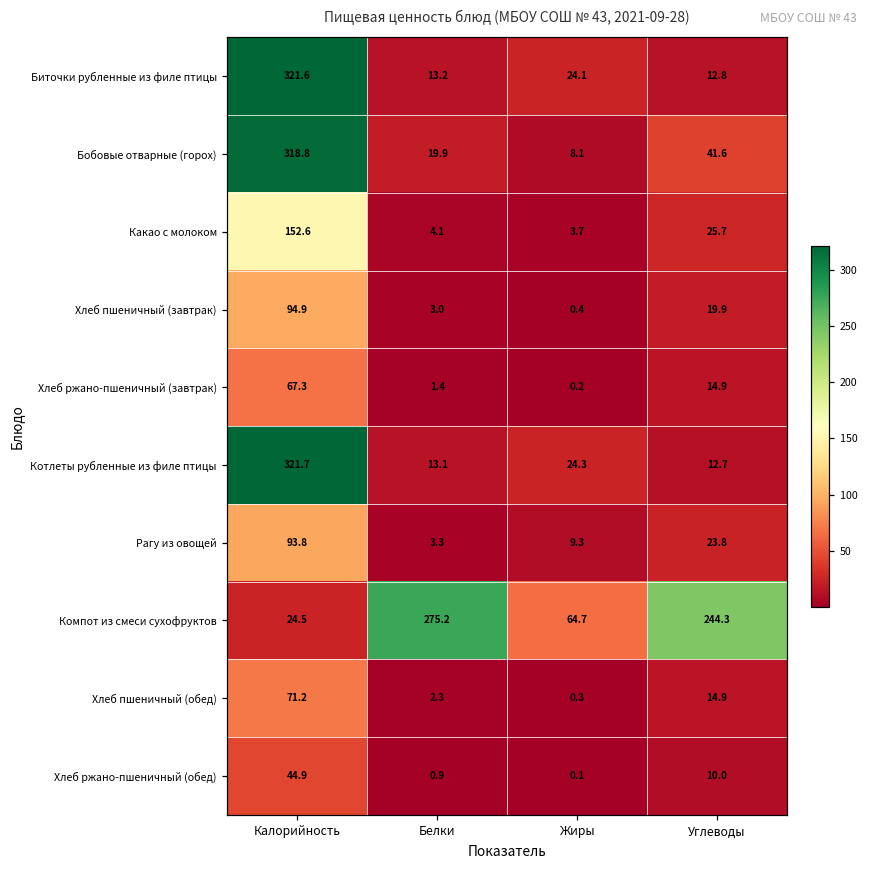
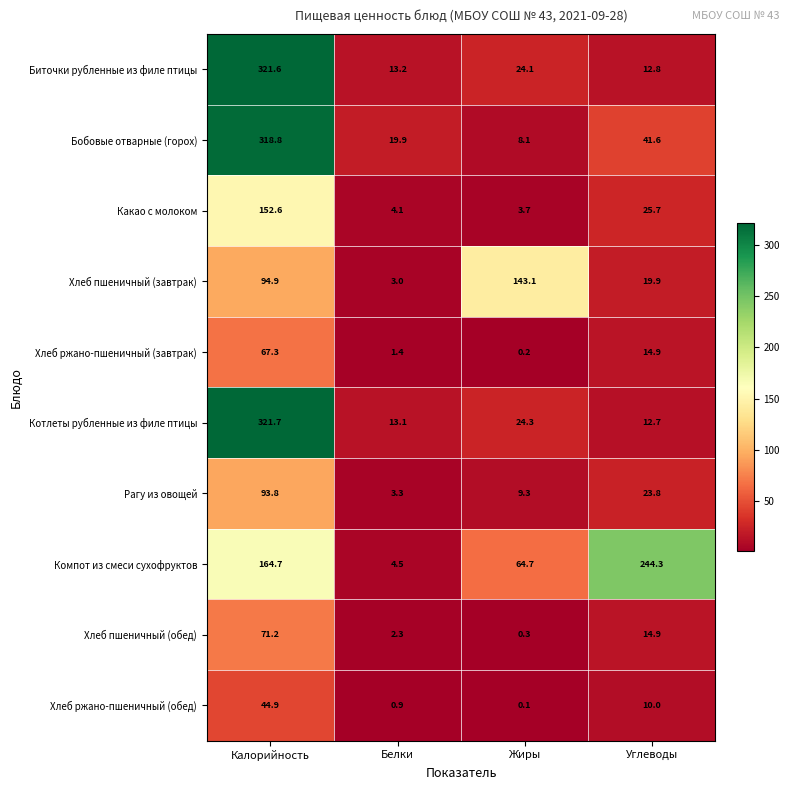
  {
    "Биточки рубленные из филе птицы": {
      "Калорийность": 321.6,
      "Белки": 13.2,
      "Жиры": 24.1,
      "Углеводы": 12.8
    },
    "Бобовые отварные (горох)": {
      "Калорийность": 318.8,
      "Белки": 19.9,
      "Жиры": 8.1,
      "Углеводы": 41.6
    },
    "Какао с молоком": {
      "Калорийность": 152.6,
      "Белки": 4.1,
      "Жиры": 3.7,
      "Углеводы": 25.7
    },
    "Хлеб пшеничный (завтрак)": {
      "Калорийность": 94.9,
      "Белки": 3.0,
-     "Жиры": 0.4,
+     "Жиры": 143.1,
      "Углеводы": 19.9
    },
    "Хлеб ржано-пшеничный (завтрак)": {
      "Калорийность": 67.3,
      "Белки": 1.4,
      "Жиры": 0.2,
      "Углеводы": 14.9
    },
    "Котлеты рубленные из филе птицы": {
      "Калорийность": 321.7,
      "Белки": 13.1,
      "Жиры": 24.3,
      "Углеводы": 12.7
    },
    "Рагу из овощей": {
      "Калорийность": 93.8,
      "Белки": 3.3,
      "Жиры": 9.3,
      "Углеводы": 23.8
    },
    "Компот из смеси сухофруктов": {
-     "Калорийность": 24.5,
-     "Белки": 275.2,
+     "Калорийность": 164.7,
+     "Белки": 4.5,
      "Жиры": 64.7,
      "Углеводы": 244.3
    },
    "Хлеб пшеничный (обед)": {
      "Калорийность": 71.2,
      "Белки": 2.3,
      "Жиры": 0.3,
      "Углеводы": 14.9
    },
    "Хлеб ржано-пшеничный (обед)": {
      "Калорийность": 44.9,
      "Белки": 0.9,
      "Жиры": 0.1,
      "Углеводы": 10.0
    }
  }
